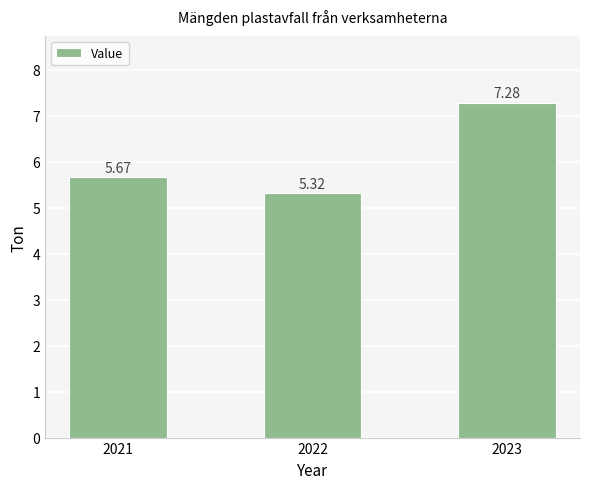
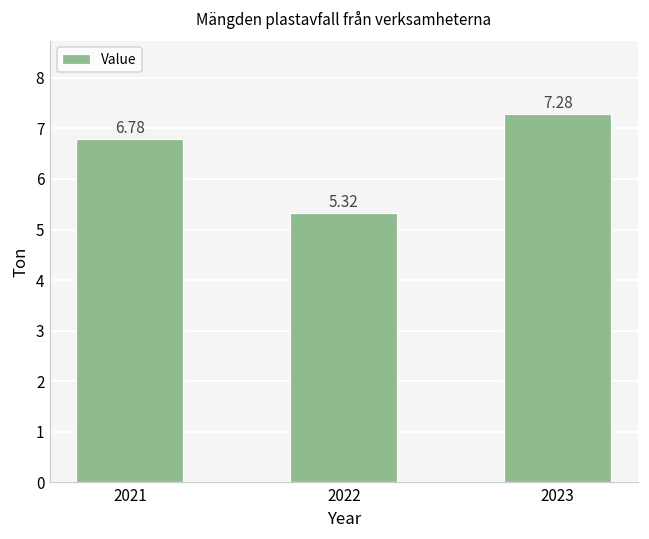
  {
-   "2021": 5.67,
+   "2021": 6.78,
    "2022": 5.32,
    "2023": 7.28
  }
